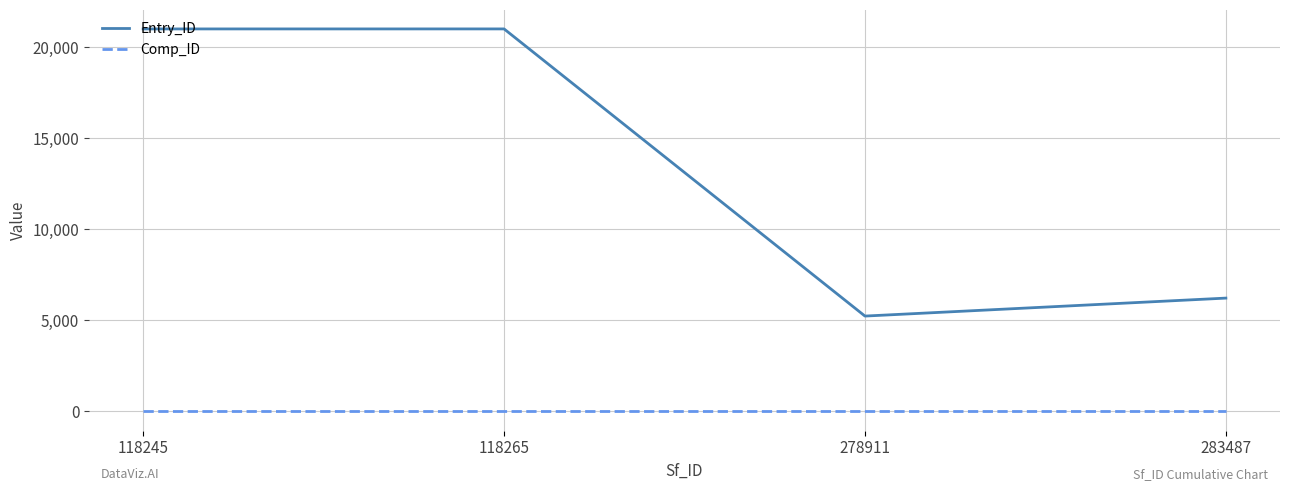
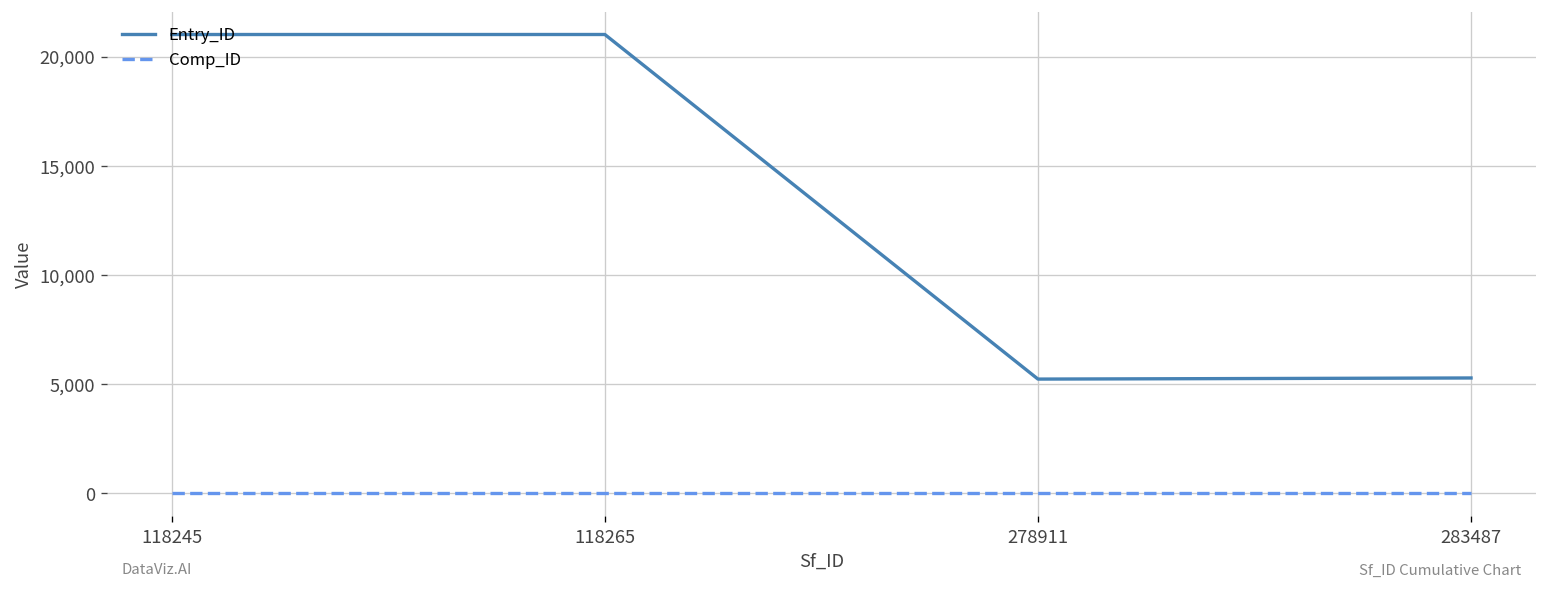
  {
    "Entry_ID": {
      "118245": "21,000",
      "118265": "21,000",
      "278911": "5,200",
-     "283487": "6,200"
+     "283487": "5,300"
    },
    "Comp_ID": {
      "118245": "0",
      "118265": "0",
      "278911": "0",
      "283487": "0"
    }
  }
